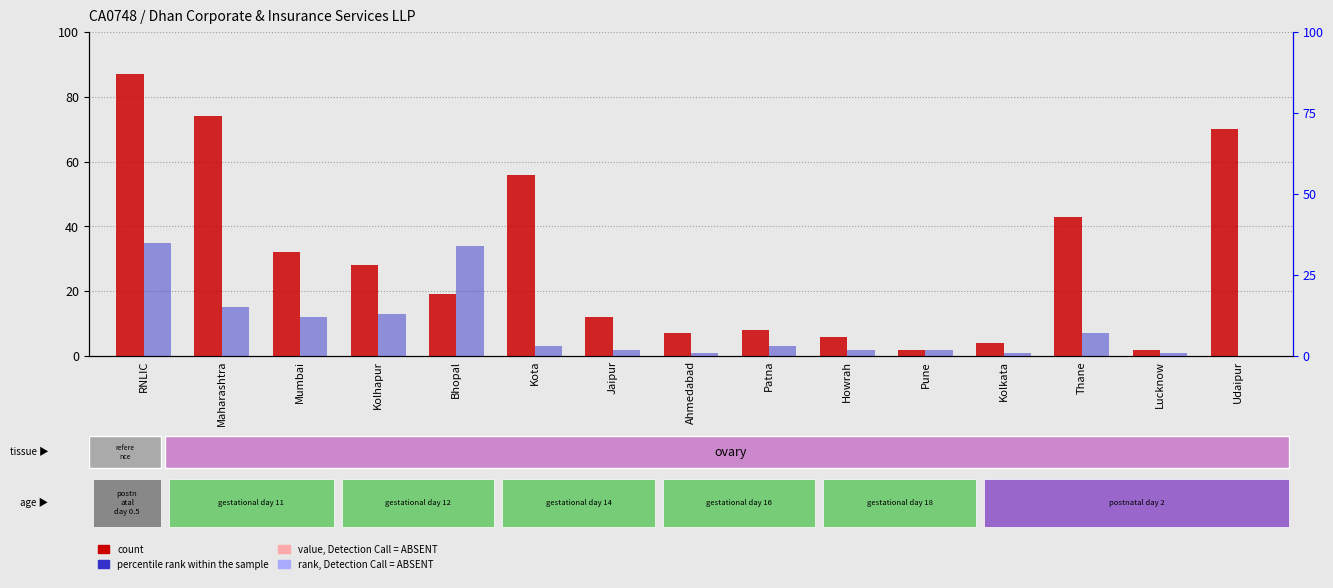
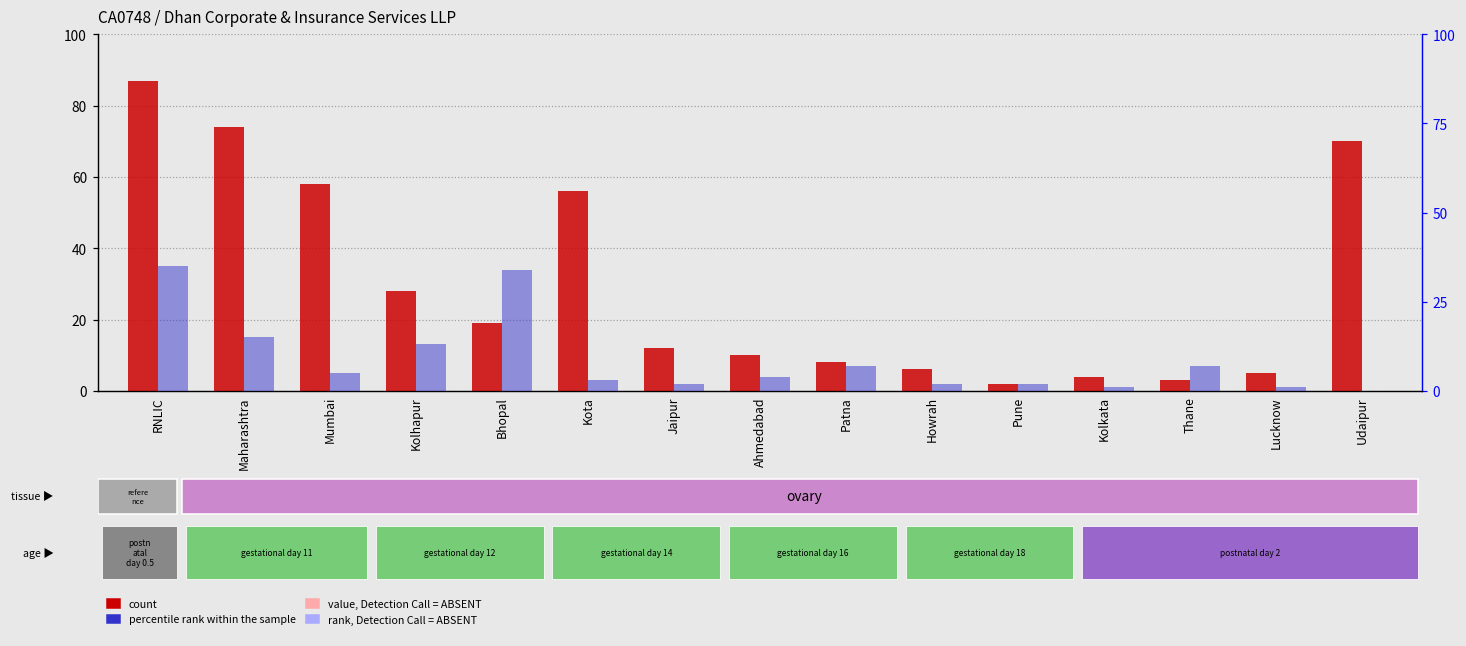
  {
    "count": {
      "RNLIC": 87,
      "Maharashtra": 74,
-     "Mumbai": 32,
+     "Mumbai": 58,
      "Kolhapur": 28,
      "Bhopal": 19,
      "Kota": 56,
      "Jaipur": 12,
-     "Ahmedabad": 7,
+     "Ahmedabad": 10,
      "Patna": 8,
      "Howrah": 6,
      "Pune": 2,
      "Kolkata": 4,
-     "Thane": 43,
-     "Lucknow": 2,
+     "Thane": 3,
+     "Lucknow": 5,
      "Udaipur": 70
    },
    "percentile rank within the sample": {
      "RNLIC": 35,
      "Maharashtra": 15,
-     "Mumbai": 12,
+     "Mumbai": 5,
      "Kolhapur": 13,
      "Bhopal": 34,
      "Kota": 3,
      "Jaipur": 2,
-     "Ahmedabad": 1,
-     "Patna": 3,
+     "Ahmedabad": 4,
+     "Patna": 7,
      "Howrah": 2,
      "Pune": 2,
      "Kolkata": 1,
      "Thane": 7,
      "Lucknow": 1,
      "Udaipur": 0
    }
  }
